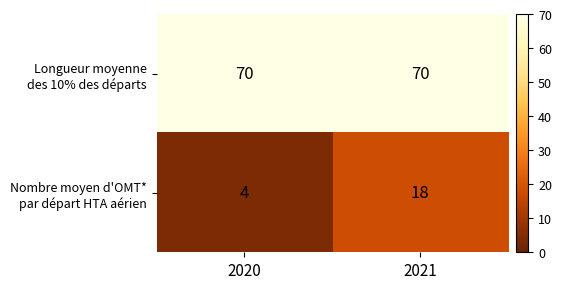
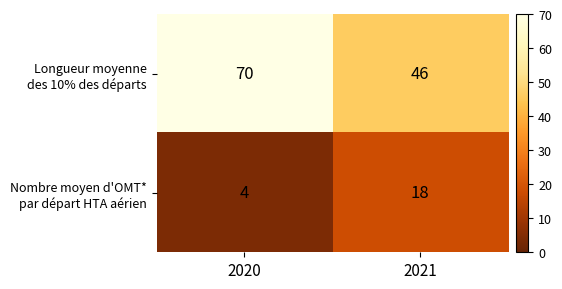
  {
    "Longueur moyenne des 10% des départs": {
      "2020": 70,
-     "2021": 70
+     "2021": 46
    },
    "Nombre moyen d'OMT* par départ HTA aérien": {
      "2020": 4,
      "2021": 18
    }
  }
